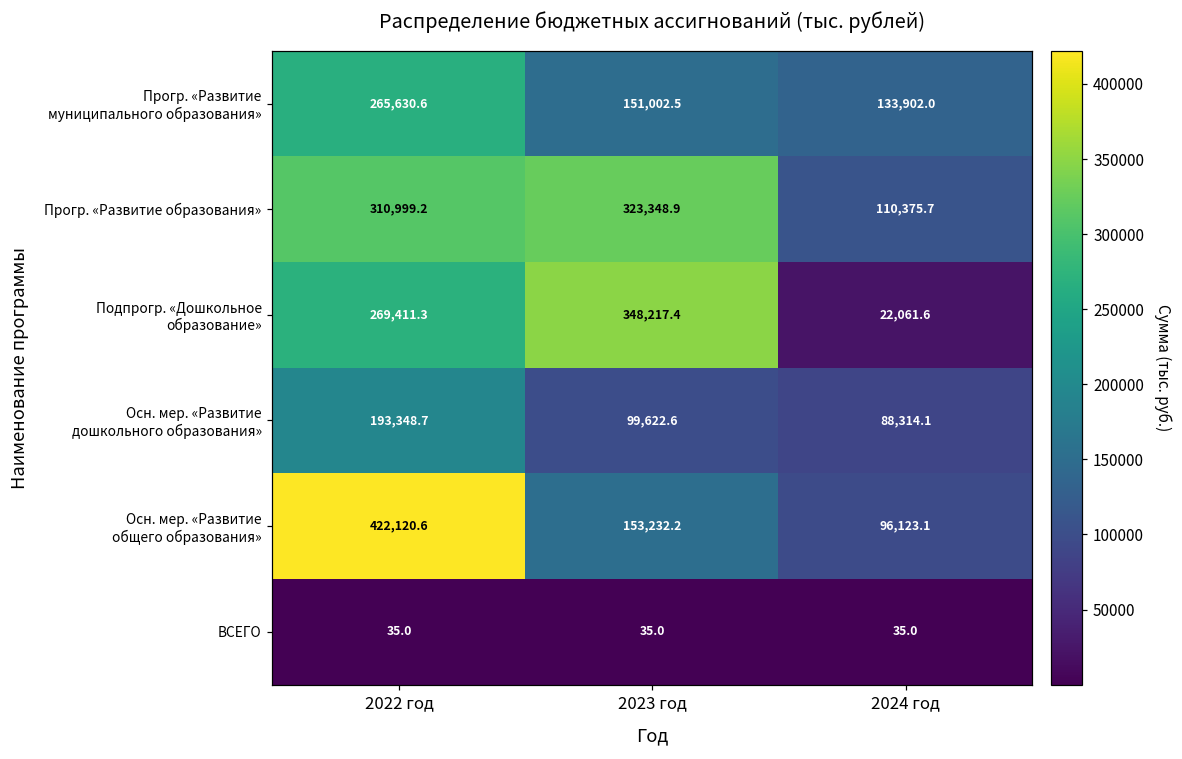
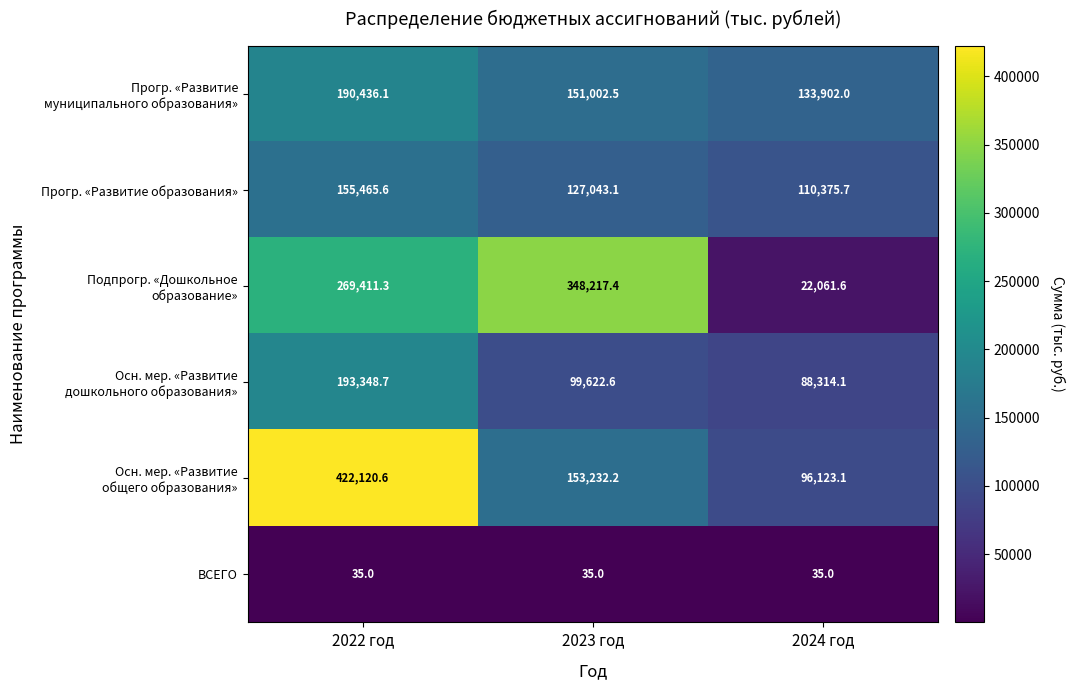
  {
    "Прогр. «Развитие муниципального образования»": {
-     "2022 год": "265,630.6",
+     "2022 год": "190,436.1",
      "2023 год": "151,002.5",
      "2024 год": "133,902.0"
    },
    "Прогр. «Развитие образования»": {
-     "2022 год": "310,999.2",
-     "2023 год": "323,348.9",
+     "2022 год": "155,465.6",
+     "2023 год": "127,043.1",
      "2024 год": "110,375.7"
    },
    "Подпрогр. «Дошкольное образование»": {
      "2022 год": "269,411.3",
      "2023 год": "348,217.4",
      "2024 год": "22,061.6"
    },
    "Осн. мер. «Развитие дошкольного образования»": {
      "2022 год": "193,348.7",
      "2023 год": "99,622.6",
      "2024 год": "88,314.1"
    },
    "Осн. мер. «Развитие общего образования»": {
      "2022 год": "422,120.6",
      "2023 год": "153,232.2",
      "2024 год": "96,123.1"
    },
    "ВСЕГО": {
      "2022 год": "35.0",
      "2023 год": "35.0",
      "2024 год": "35.0"
    }
  }
